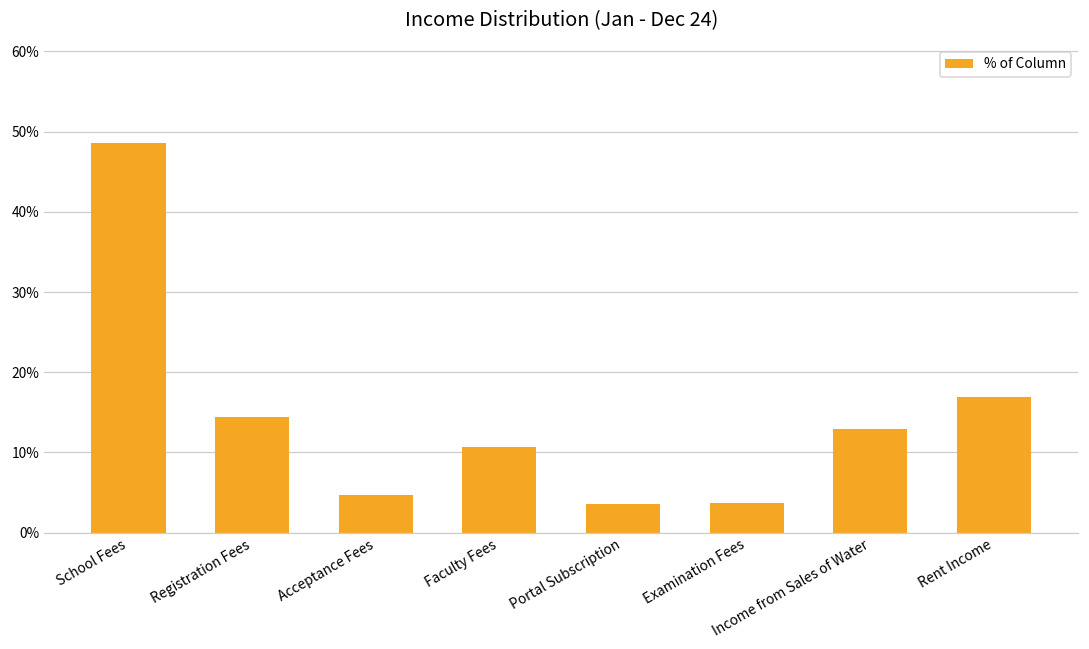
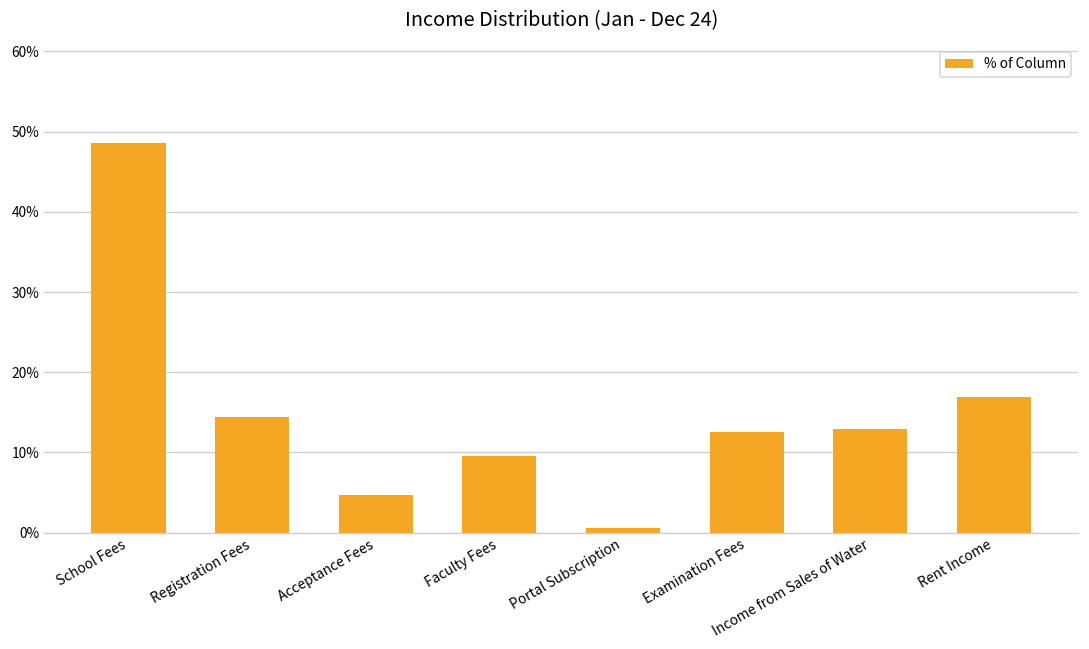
  {
    "School Fees": "49%",
    "Registration Fees": "14%",
    "Acceptance Fees": "5%",
-   "Faculty Fees": "11%",
-   "Portal Subscription": "4%",
-   "Examination Fees": "4%",
+   "Faculty Fees": "10%",
+   "Portal Subscription": "1%",
+   "Examination Fees": "13%",
    "Income from Sales of Water": "13%",
    "Rent Income": "17%"
  }
